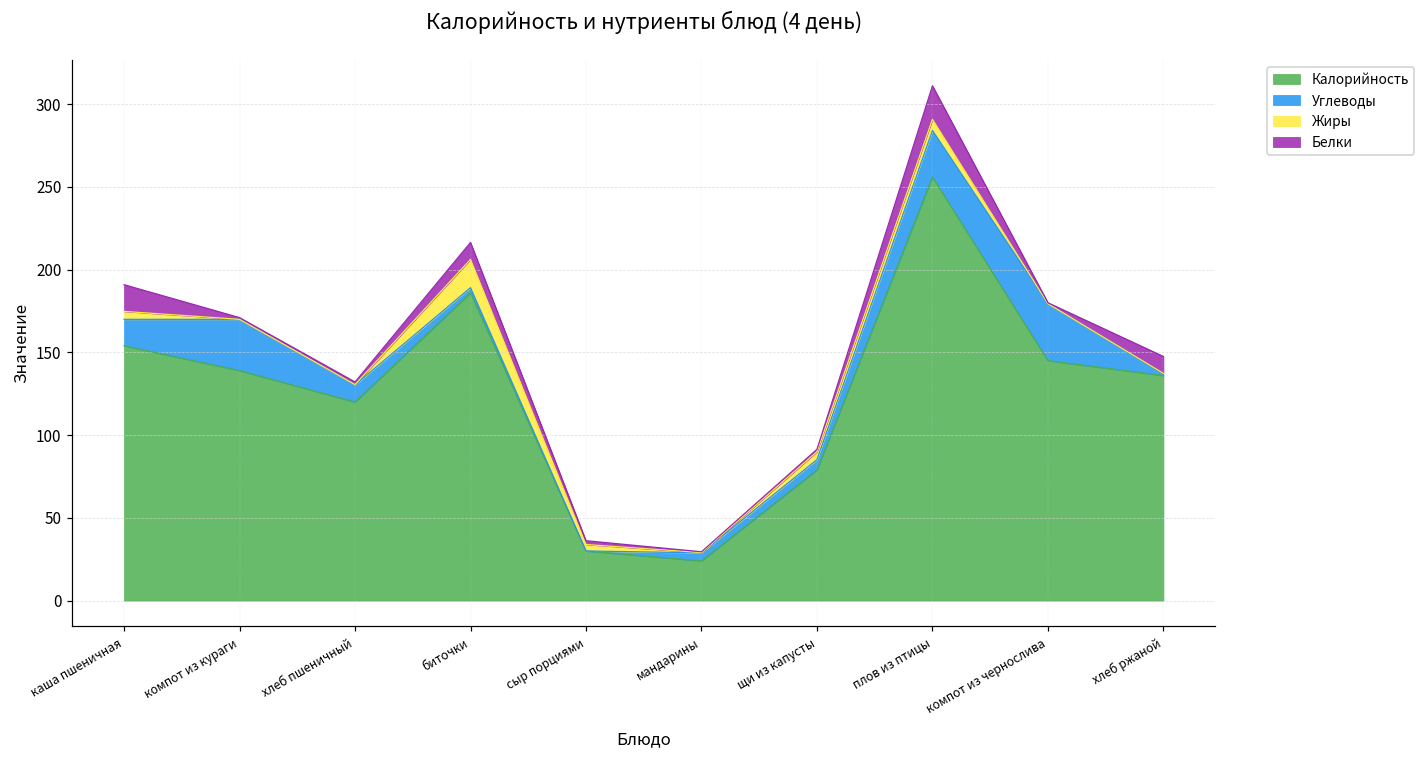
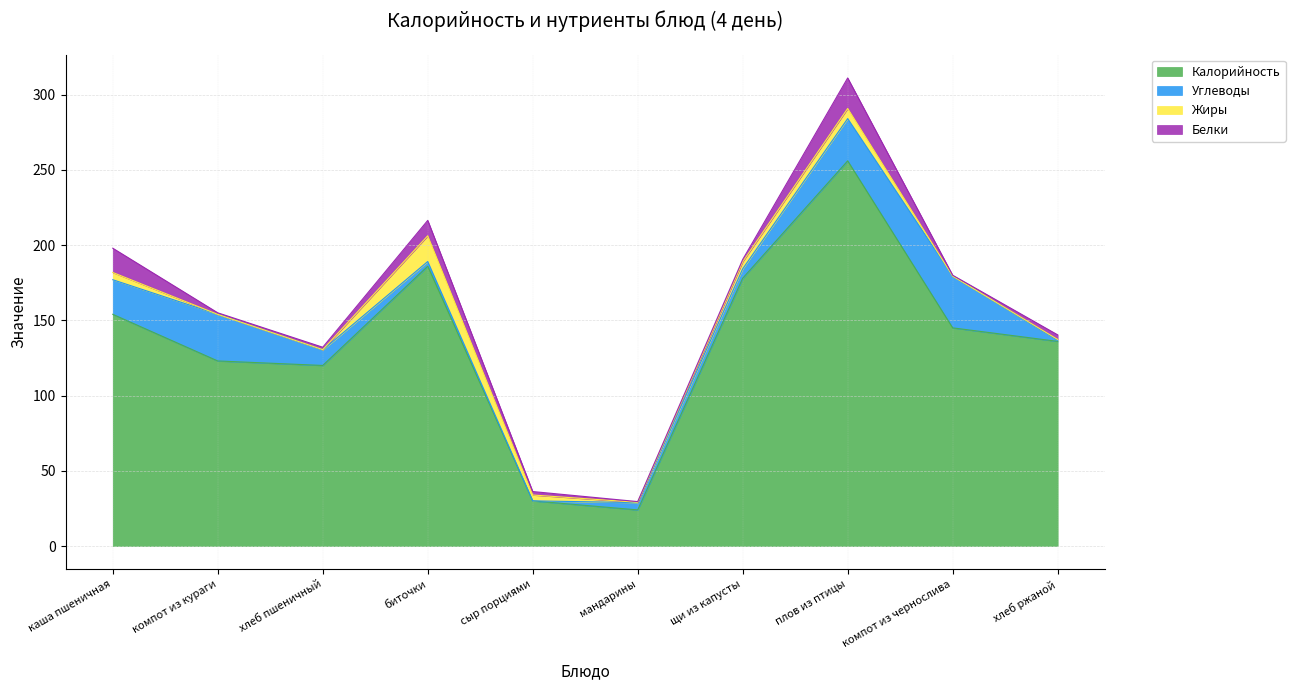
  {
    "Калорийность": {
      "каша пшеничная": 154,
-     "компот из кураги": 139,
+     "компот из кураги": 123,
      "хлеб пшеничный": 120,
      "биточки": 186,
      "мандарины": 24,
-     "щи из капусты": 79,
+     "щи из капусты": 178,
      "плов из птицы": 256,
      "компот из чернослива": 145
    },
    "Углеводы": {
-     "каша пшеничная": 16,
+     "каша пшеничная": 23,
      "биточки": 3,
      "щи из капусты": 6,
      "плов из птицы": 28
    },
    "Жиры": {
      "каша пшеничная": 5,
      "биточки": 17,
      "сыр порциями": 4,
      "плов из птицы": 7
    },
    "Белки": {
      "каша пшеничная": 16,
      "биточки": 10,
      "сыр порциями": 2,
      "плов из птицы": 20,
-     "хлеб ржаной": 10
+     "хлеб ржаной": 3
    }
  }
